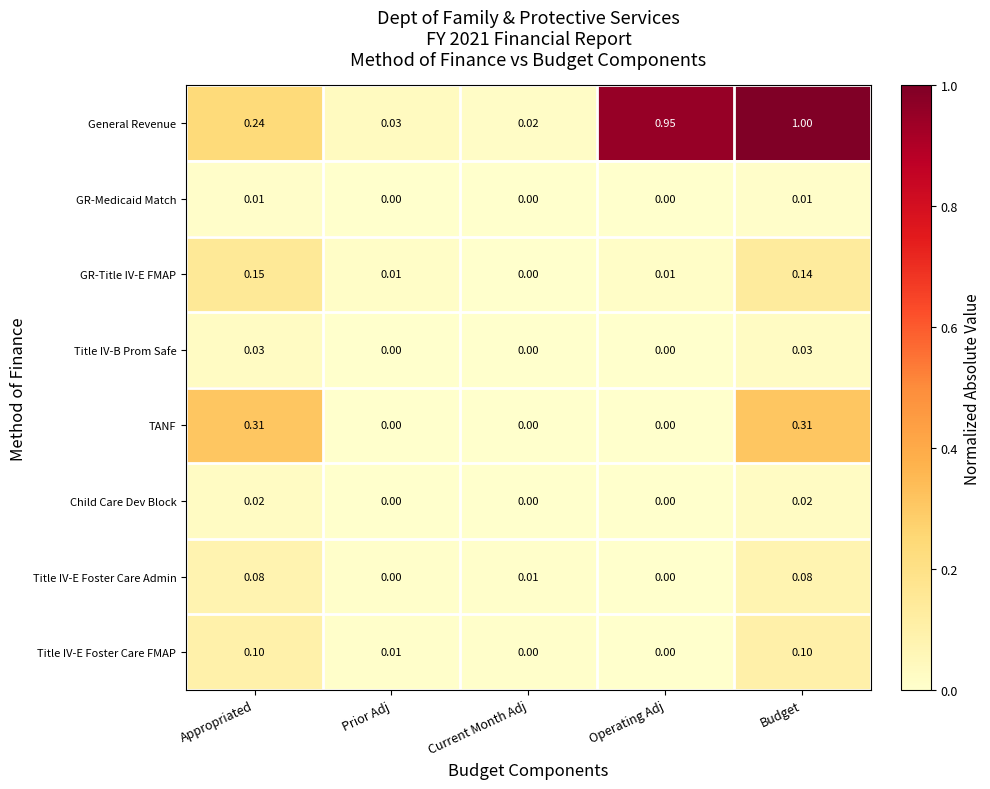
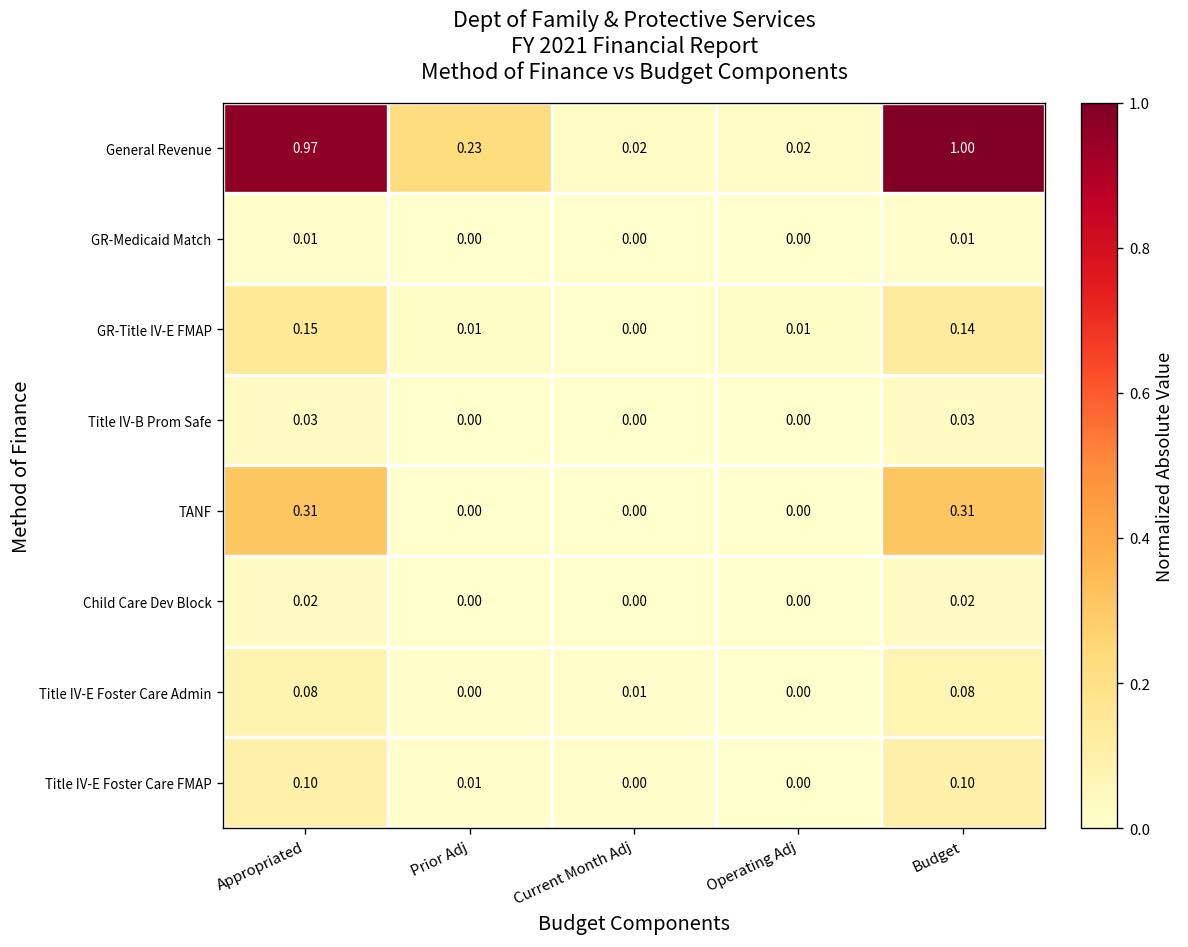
  {
    "General Revenue": {
-     "Appropriated": 0.24,
-     "Prior Adj": 0.03,
+     "Appropriated": 0.97,
+     "Prior Adj": 0.23,
      "Current Month Adj": 0.02,
-     "Operating Adj": 0.95,
+     "Operating Adj": 0.02,
      "Budget": 1.00
    },
    "GR-Medicaid Match": {
      "Appropriated": 0.01,
      "Prior Adj": 0.00,
      "Current Month Adj": 0.00,
      "Operating Adj": 0.00,
      "Budget": 0.01
    },
    "GR-Title IV-E FMAP": {
      "Appropriated": 0.15,
      "Prior Adj": 0.01,
      "Current Month Adj": 0.00,
      "Operating Adj": 0.01,
      "Budget": 0.14
    },
    "Title IV-B Prom Safe": {
      "Appropriated": 0.03,
      "Prior Adj": 0.00,
      "Current Month Adj": 0.00,
      "Operating Adj": 0.00,
      "Budget": 0.03
    },
    "TANF": {
      "Appropriated": 0.31,
      "Prior Adj": 0.00,
      "Current Month Adj": 0.00,
      "Operating Adj": 0.00,
      "Budget": 0.31
    },
    "Child Care Dev Block": {
      "Appropriated": 0.02,
      "Prior Adj": 0.00,
      "Current Month Adj": 0.00,
      "Operating Adj": 0.00,
      "Budget": 0.02
    },
    "Title IV-E Foster Care Admin": {
      "Appropriated": 0.08,
      "Prior Adj": 0.00,
      "Current Month Adj": 0.01,
      "Operating Adj": 0.00,
      "Budget": 0.08
    },
    "Title IV-E Foster Care FMAP": {
      "Appropriated": 0.10,
      "Prior Adj": 0.01,
      "Current Month Adj": 0.00,
      "Operating Adj": 0.00,
      "Budget": 0.10
    }
  }
